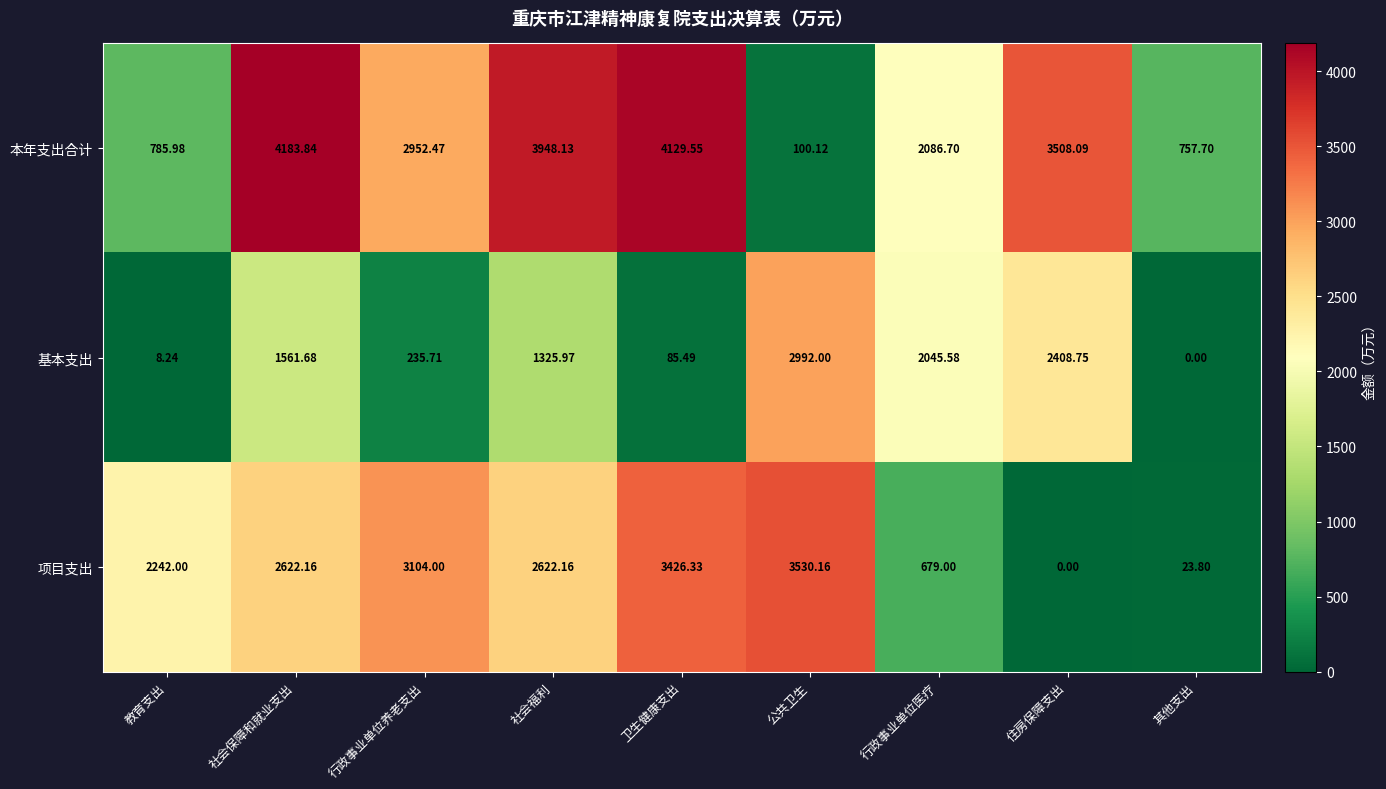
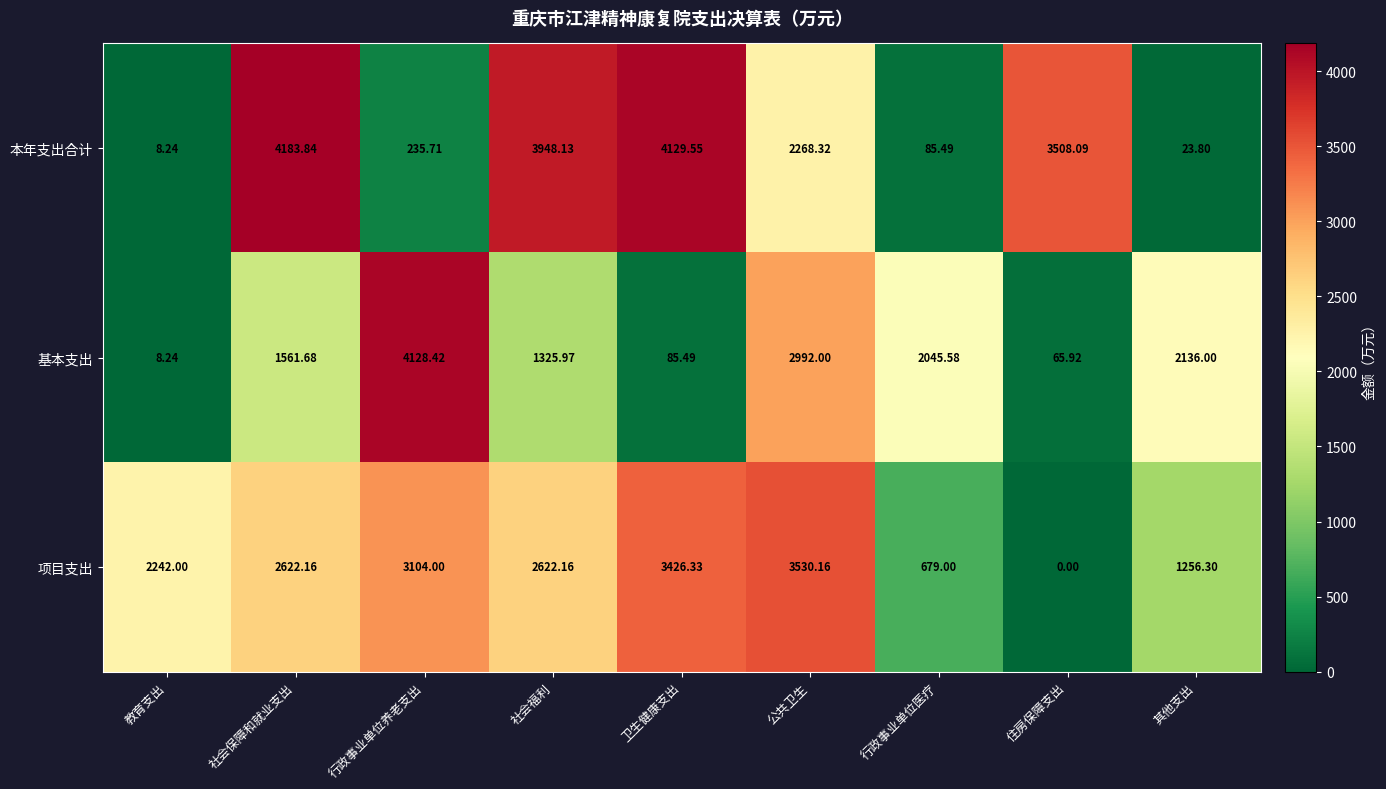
  {
    "本年支出合计": {
-     "教育支出": 785.98,
+     "教育支出": 8.24,
      "社会保障和就业支出": 4183.84,
-     "行政事业单位养老支出": 2952.47,
+     "行政事业单位养老支出": 235.71,
      "社会福利": 3948.13,
      "卫生健康支出": 4129.55,
-     "公共卫生": 100.12,
-     "行政事业单位医疗": 2086.70,
+     "公共卫生": 2268.32,
+     "行政事业单位医疗": 85.49,
      "住房保障支出": 3508.09,
-     "其他支出": 757.70
+     "其他支出": 23.80
    },
    "基本支出": {
      "教育支出": 8.24,
      "社会保障和就业支出": 1561.68,
-     "行政事业单位养老支出": 235.71,
+     "行政事业单位养老支出": 4128.42,
      "社会福利": 1325.97,
      "卫生健康支出": 85.49,
      "公共卫生": 2992.00,
      "行政事业单位医疗": 2045.58,
-     "住房保障支出": 2408.75,
-     "其他支出": 0.00
+     "住房保障支出": 65.92,
+     "其他支出": 2136.00
    },
    "项目支出": {
      "教育支出": 2242.00,
      "社会保障和就业支出": 2622.16,
      "行政事业单位养老支出": 3104.00,
      "社会福利": 2622.16,
      "卫生健康支出": 3426.33,
      "公共卫生": 3530.16,
      "行政事业单位医疗": 679.00,
      "住房保障支出": 0.00,
-     "其他支出": 23.80
+     "其他支出": 1256.30
    }
  }
